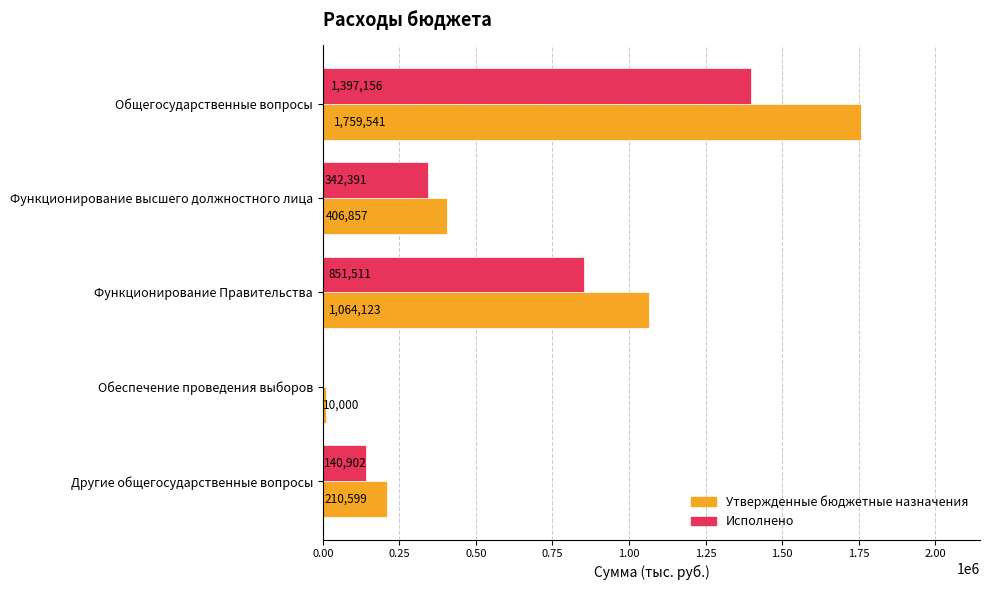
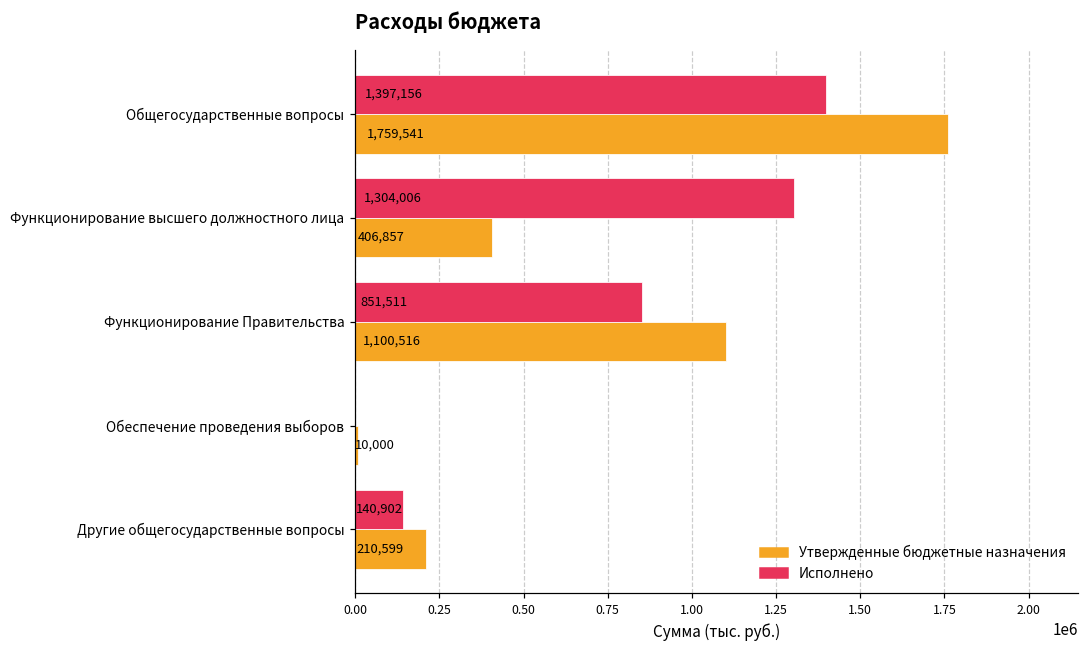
  {
    "Утвержденные бюджетные назначения": {
      "Общегосударственные вопросы": "1,759,541",
      "Функционирование высшего должностного лица": "406,857",
-     "Функционирование Правительства": "1,064,123",
+     "Функционирование Правительства": "1,100,516",
      "Обеспечение проведения выборов": "10,000",
      "Другие общегосударственные вопросы": "210,599"
    },
    "Исполнено": {
      "Общегосударственные вопросы": "1,397,156",
-     "Функционирование высшего должностного лица": "342,391",
+     "Функционирование высшего должностного лица": "1,304,006",
      "Функционирование Правительства": "851,511",
      "Другие общегосударственные вопросы": "140,902"
    }
  }
